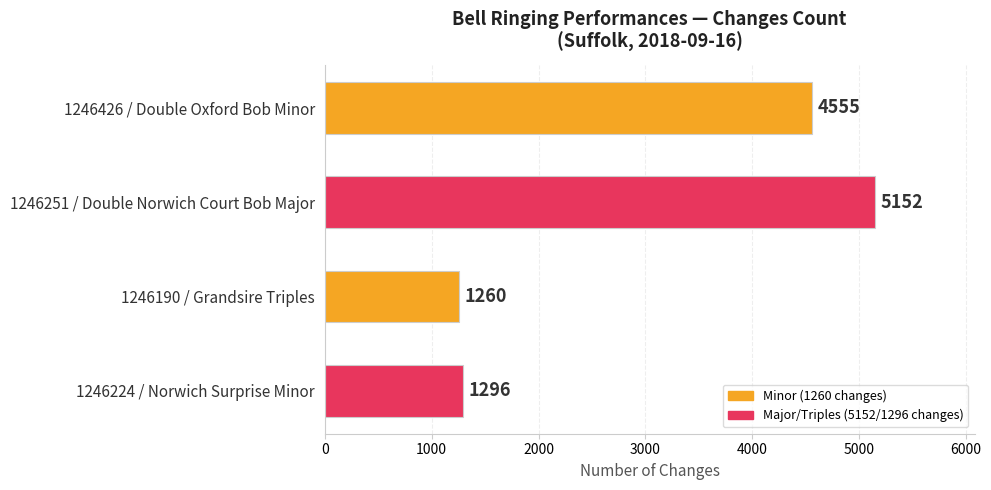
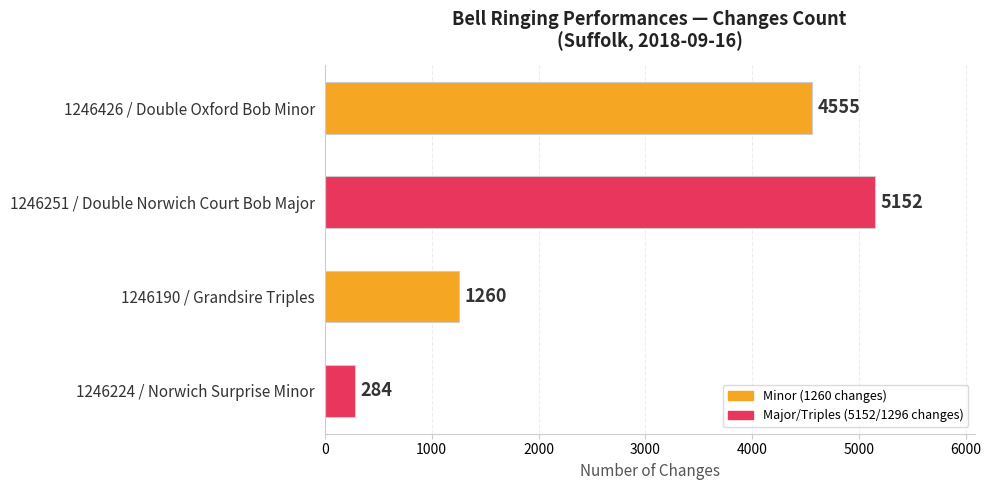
  {
    "1246426 / Double Oxford Bob Minor": 4555,
    "1246251 / Double Norwich Court Bob Major": 5152,
    "1246190 / Grandsire Triples": 1260,
-   "1246224 / Norwich Surprise Minor": 1296
+   "1246224 / Norwich Surprise Minor": 284
  }
